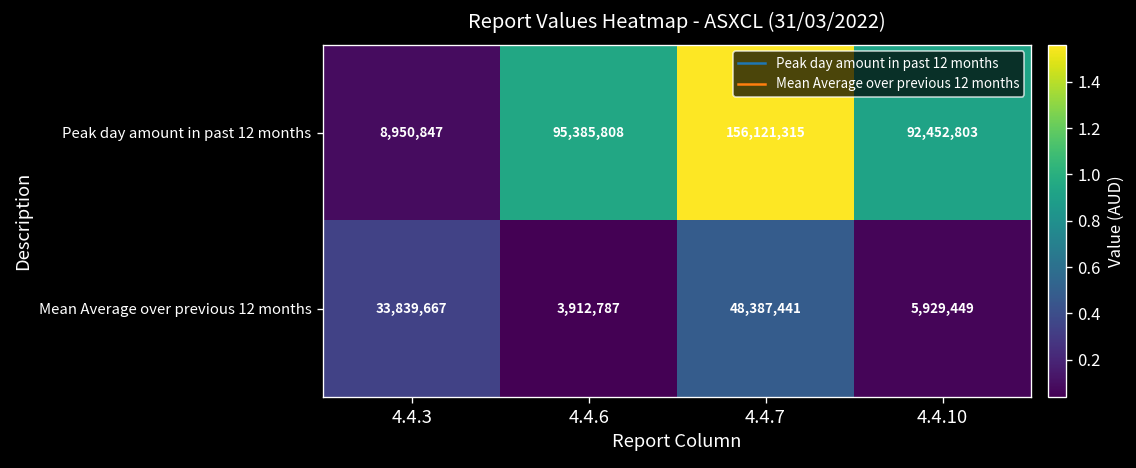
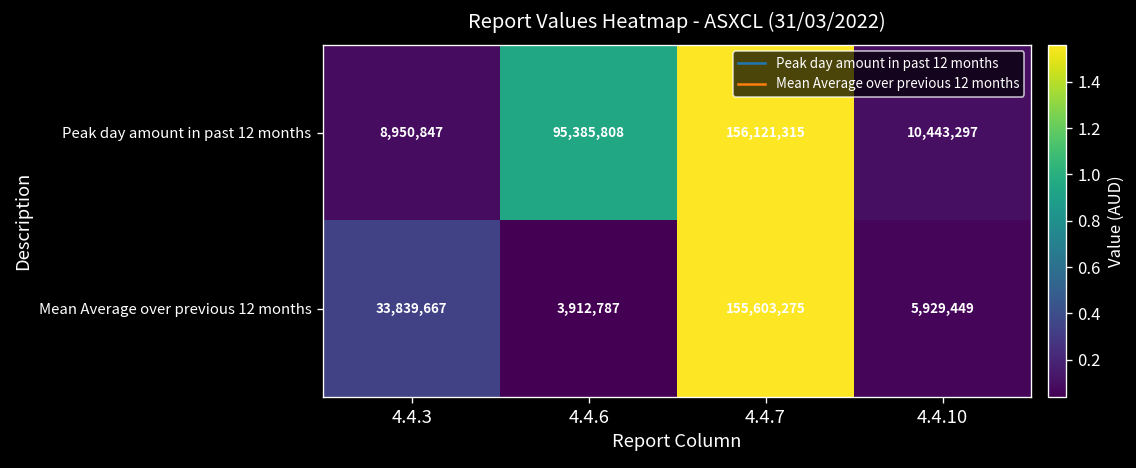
  {
    "Peak day amount in past 12 months": {
      "4.4.3": "8,950,847",
      "4.4.6": "95,385,808",
      "4.4.7": "156,121,315",
-     "4.4.10": "92,452,803"
+     "4.4.10": "10,443,297"
    },
    "Mean Average over previous 12 months": {
      "4.4.3": "33,839,667",
      "4.4.6": "3,912,787",
-     "4.4.7": "48,387,441",
+     "4.4.7": "155,603,275",
      "4.4.10": "5,929,449"
    }
  }
